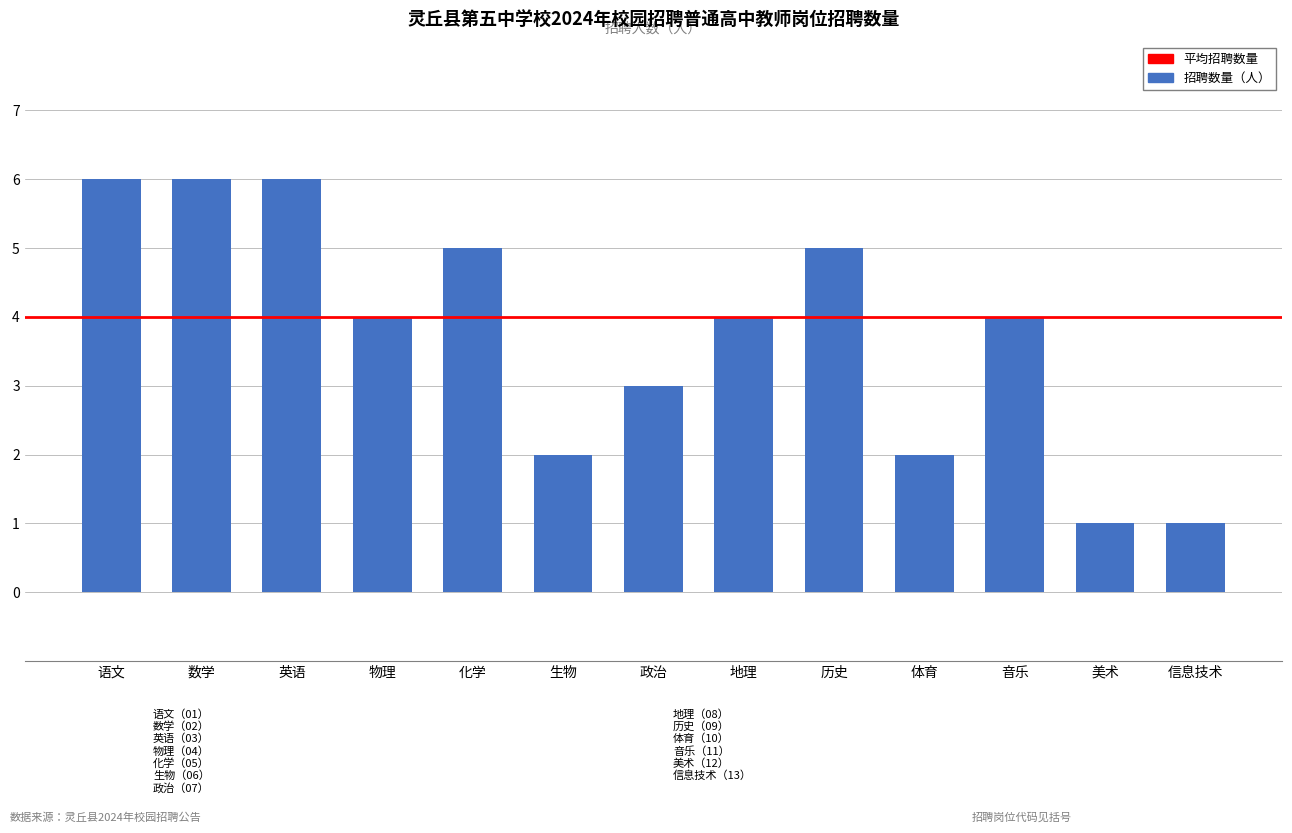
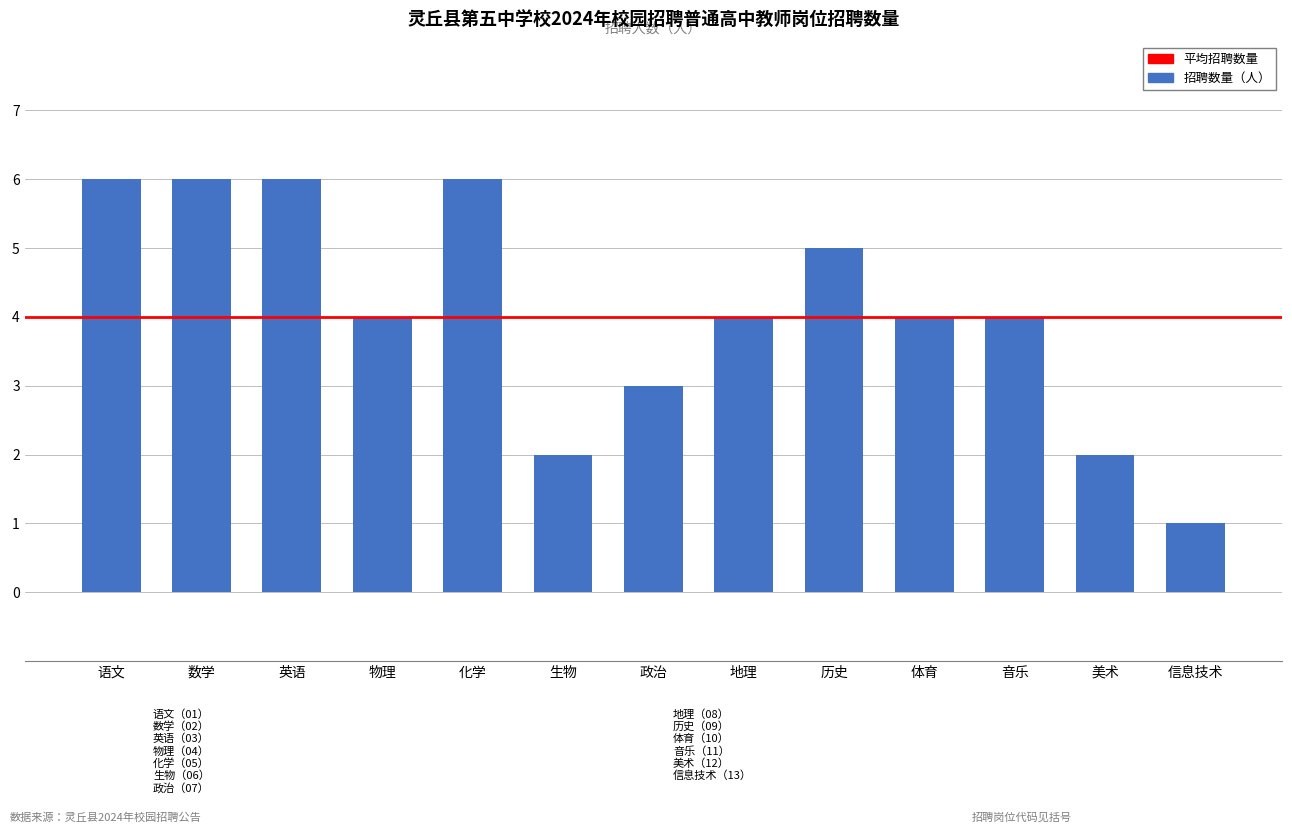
  {
    "语文": 6,
    "数学": 6,
    "英语": 6,
    "物理": 4,
-   "化学": 5,
+   "化学": 6,
    "生物": 2,
    "政治": 3,
    "地理": 4,
    "历史": 5,
-   "体育": 2,
+   "体育": 4,
    "音乐": 4,
-   "美术": 1,
+   "美术": 2,
    "信息技术": 1
  }
